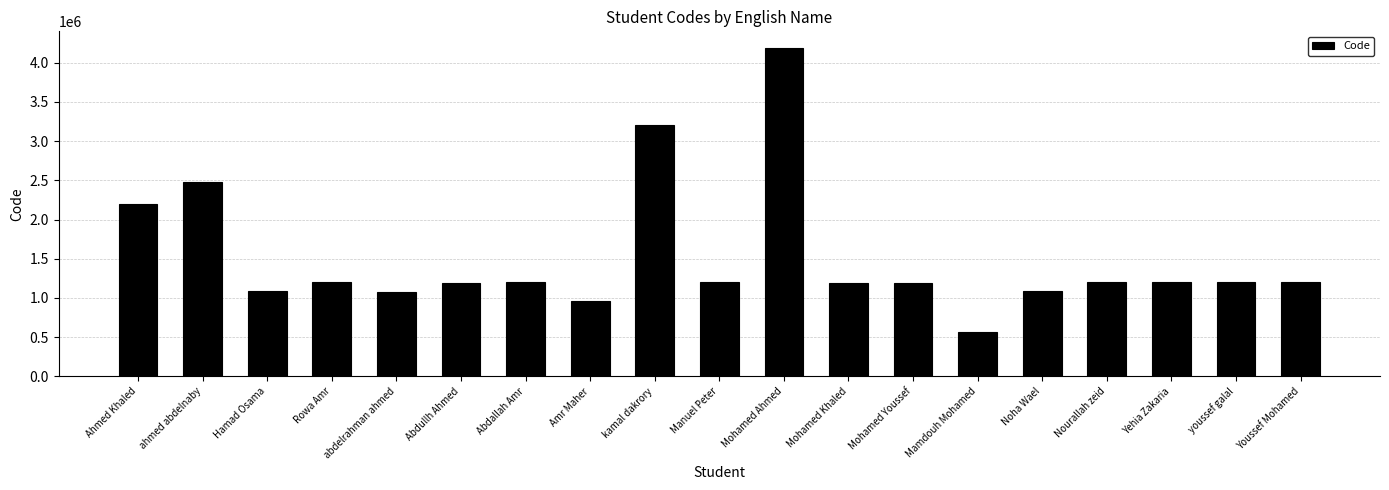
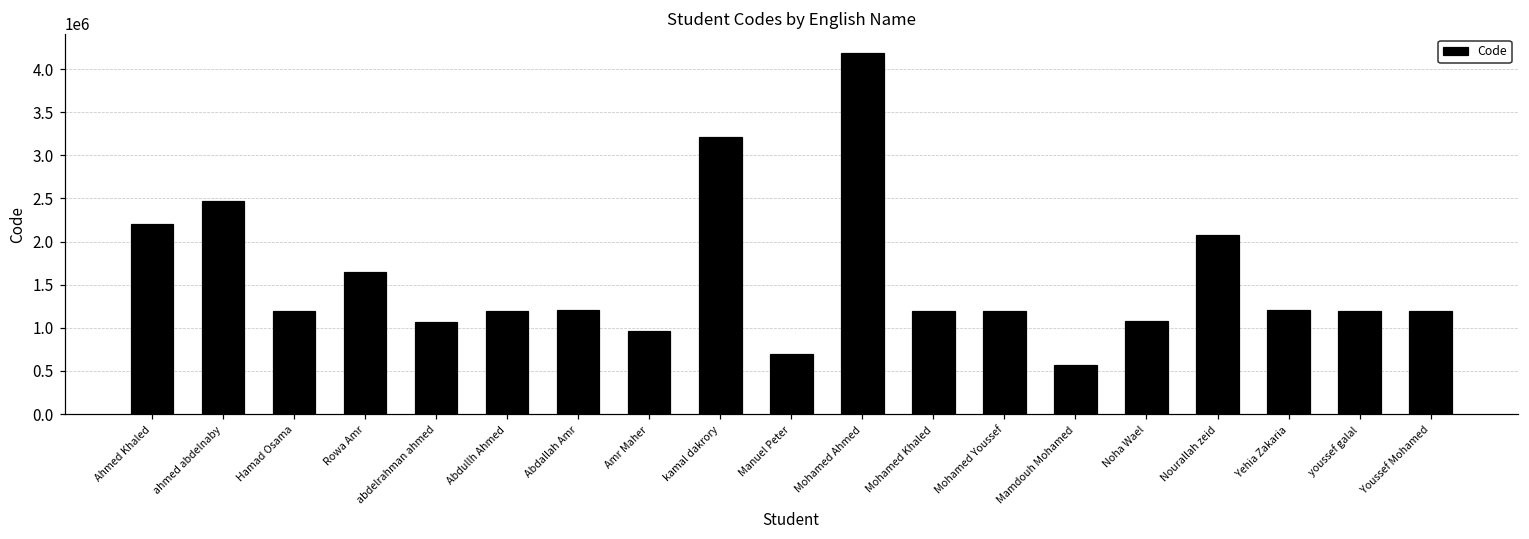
  {
    "Ahmed Khaled": 2200000,
    "ahmed abdelnaby": 2500000,
-   "Hamad Osama": 1100000,
-   "Rowa Amr": 1200000,
+   "Hamad Osama": 1200000,
+   "Rowa Amr": 1700000,
    "abdelrahman ahmed": 1100000,
    "Abdullh Ahmed": 1200000,
    "Abdallah Amr": 1200000,
    "Amr Maher": 1000000,
    "kamal dakrory": 3200000,
-   "Manuel Peter": 1200000,
+   "Manuel Peter": 700000,
    "Mohamed Ahmed": 4200000,
    "Mohamed Khaled": 1200000,
    "Mohamed Youssef": 1200000,
    "Mamdouh Mohamed": 600000,
    "Noha Wael": 1100000,
-   "Nourallah zeid": 1200000,
+   "Nourallah zeid": 2100000,
    "Yehia Zakaria": 1200000,
    "youssef galal": 1200000,
    "Youssef Mohamed": 1200000
  }
